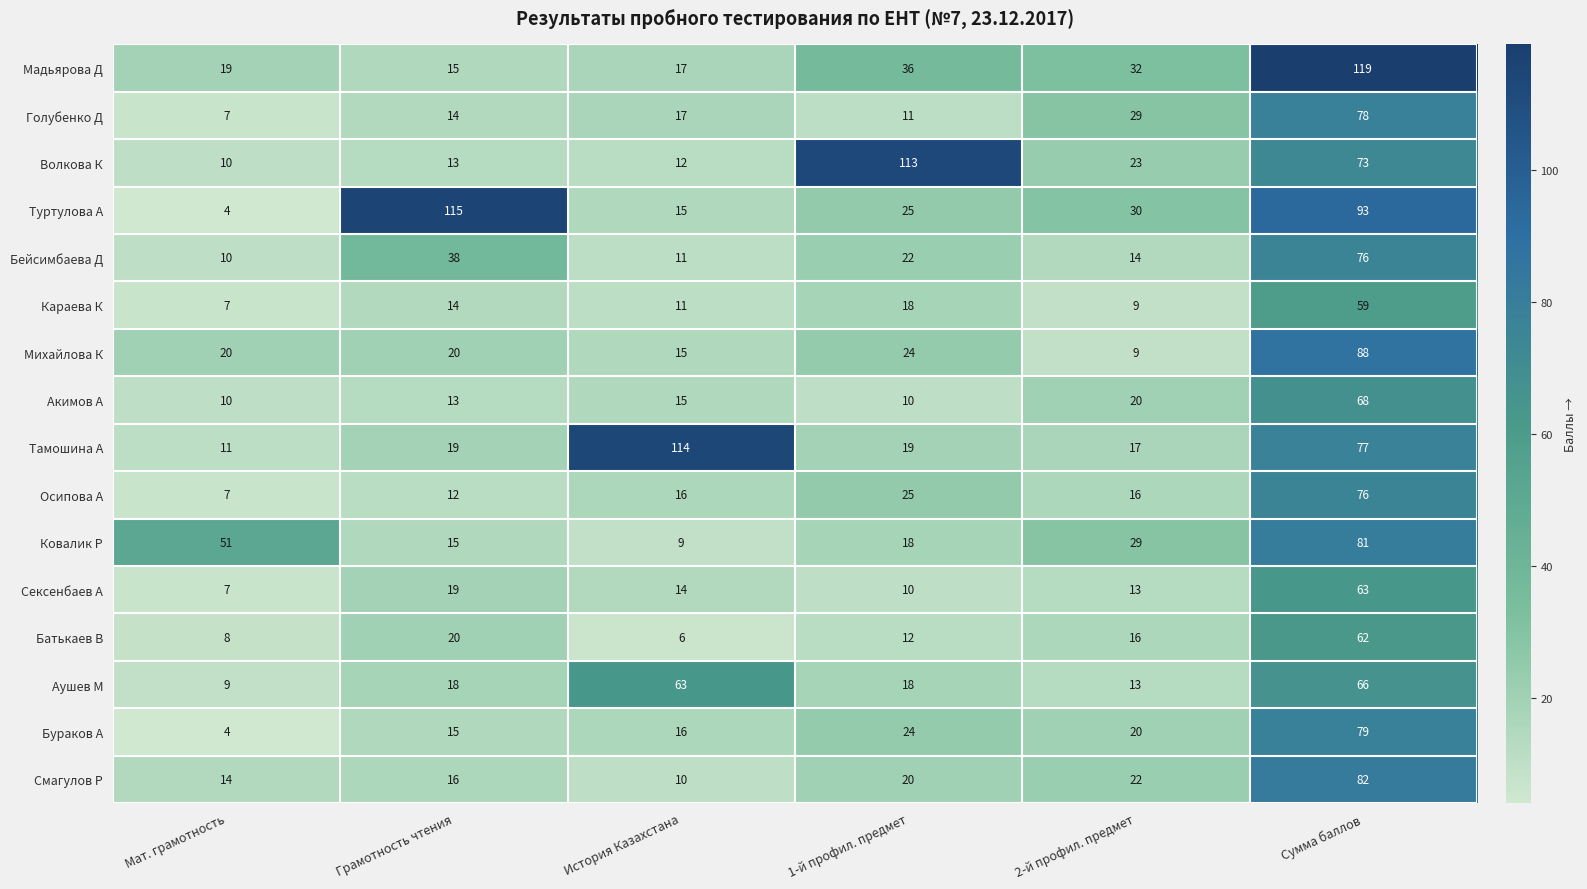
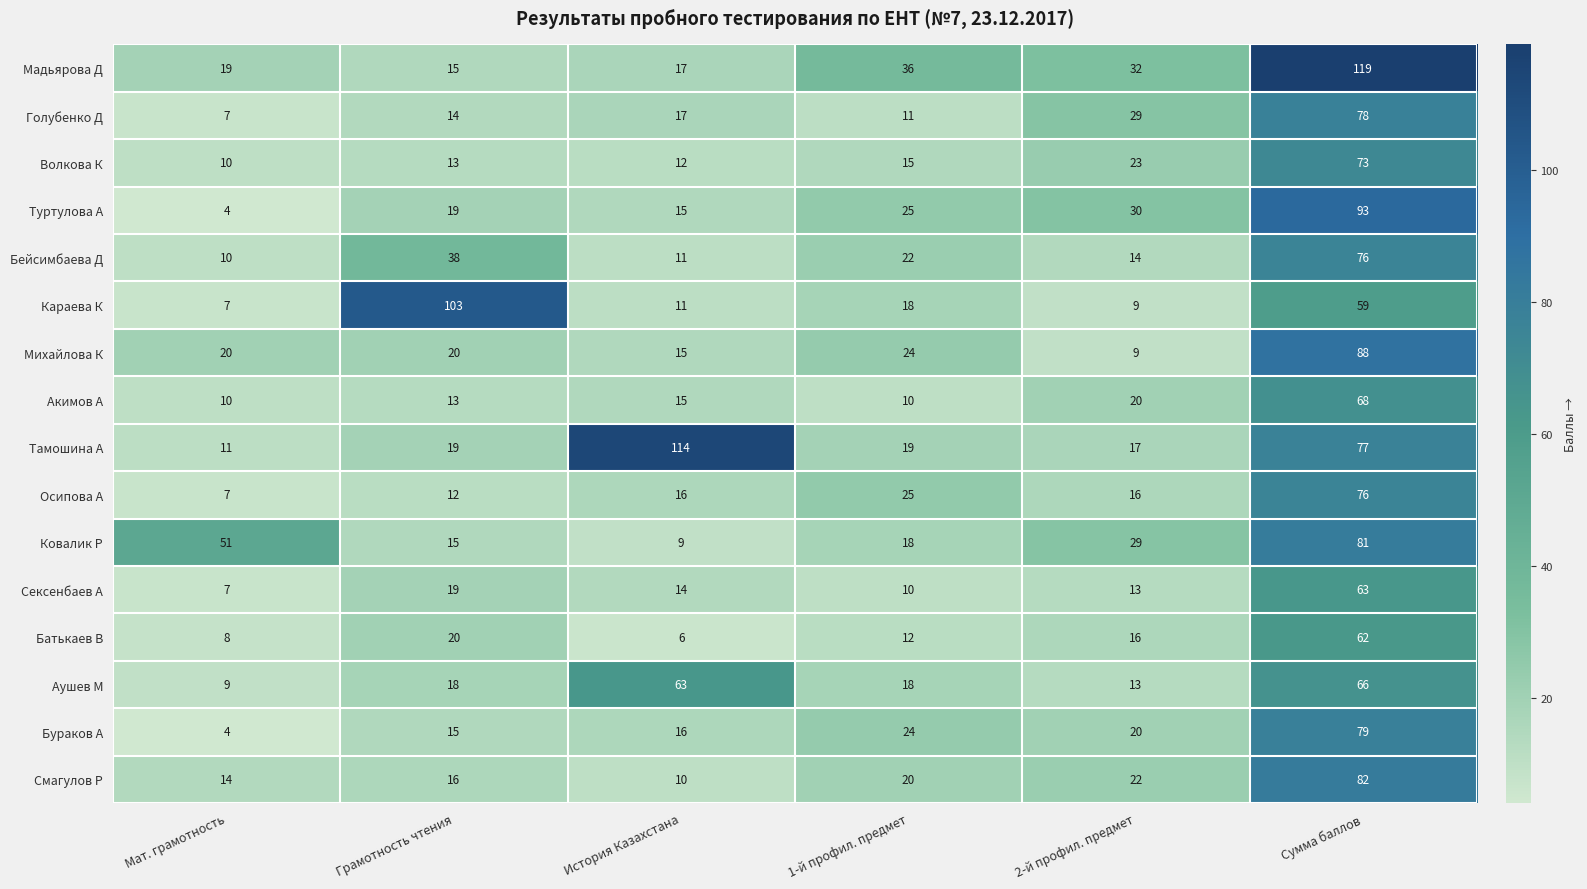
  {
    "Мадьярова Д": {
      "Мат. грамотность": 19,
      "Грамотность чтения": 15,
      "История Казахстана": 17,
      "1-й профил. предмет": 36,
      "2-й профил. предмет": 32,
      "Сумма баллов": 119
    },
    "Голубенко Д": {
      "Мат. грамотность": 7,
      "Грамотность чтения": 14,
      "История Казахстана": 17,
      "1-й профил. предмет": 11,
      "2-й профил. предмет": 29,
      "Сумма баллов": 78
    },
    "Волкова К": {
      "Мат. грамотность": 10,
      "Грамотность чтения": 13,
      "История Казахстана": 12,
-     "1-й профил. предмет": 113,
+     "1-й профил. предмет": 15,
      "2-й профил. предмет": 23,
      "Сумма баллов": 73
    },
    "Туртулова А": {
      "Мат. грамотность": 4,
-     "Грамотность чтения": 115,
+     "Грамотность чтения": 19,
      "История Казахстана": 15,
      "1-й профил. предмет": 25,
      "2-й профил. предмет": 30,
      "Сумма баллов": 93
    },
    "Бейсимбаева Д": {
      "Мат. грамотность": 10,
      "Грамотность чтения": 38,
      "История Казахстана": 11,
      "1-й профил. предмет": 22,
      "2-й профил. предмет": 14,
      "Сумма баллов": 76
    },
    "Караева К": {
      "Мат. грамотность": 7,
-     "Грамотность чтения": 14,
+     "Грамотность чтения": 103,
      "История Казахстана": 11,
      "1-й профил. предмет": 18,
      "2-й профил. предмет": 9,
      "Сумма баллов": 59
    },
    "Михайлова К": {
      "Мат. грамотность": 20,
      "Грамотность чтения": 20,
      "История Казахстана": 15,
      "1-й профил. предмет": 24,
      "2-й профил. предмет": 9,
      "Сумма баллов": 88
    },
    "Акимов А": {
      "Мат. грамотность": 10,
      "Грамотность чтения": 13,
      "История Казахстана": 15,
      "1-й профил. предмет": 10,
      "2-й профил. предмет": 20,
      "Сумма баллов": 68
    },
    "Тамошина А": {
      "Мат. грамотность": 11,
      "Грамотность чтения": 19,
      "История Казахстана": 114,
      "1-й профил. предмет": 19,
      "2-й профил. предмет": 17,
      "Сумма баллов": 77
    },
    "Осипова А": {
      "Мат. грамотность": 7,
      "Грамотность чтения": 12,
      "История Казахстана": 16,
      "1-й профил. предмет": 25,
      "2-й профил. предмет": 16,
      "Сумма баллов": 76
    },
    "Ковалик Р": {
      "Мат. грамотность": 51,
      "Грамотность чтения": 15,
      "История Казахстана": 9,
      "1-й профил. предмет": 18,
      "2-й профил. предмет": 29,
      "Сумма баллов": 81
    },
    "Сексенбаев А": {
      "Мат. грамотность": 7,
      "Грамотность чтения": 19,
      "История Казахстана": 14,
      "1-й профил. предмет": 10,
      "2-й профил. предмет": 13,
      "Сумма баллов": 63
    },
    "Батькаев В": {
      "Мат. грамотность": 8,
      "Грамотность чтения": 20,
      "История Казахстана": 6,
      "1-й профил. предмет": 12,
      "2-й профил. предмет": 16,
      "Сумма баллов": 62
    },
    "Аушев М": {
      "Мат. грамотность": 9,
      "Грамотность чтения": 18,
      "История Казахстана": 63,
      "1-й профил. предмет": 18,
      "2-й профил. предмет": 13,
      "Сумма баллов": 66
    },
    "Бураков А": {
      "Мат. грамотность": 4,
      "Грамотность чтения": 15,
      "История Казахстана": 16,
      "1-й профил. предмет": 24,
      "2-й профил. предмет": 20,
      "Сумма баллов": 79
    },
    "Смагулов Р": {
      "Мат. грамотность": 14,
      "Грамотность чтения": 16,
      "История Казахстана": 10,
      "1-й профил. предмет": 20,
      "2-й профил. предмет": 22,
      "Сумма баллов": 82
    }
  }
